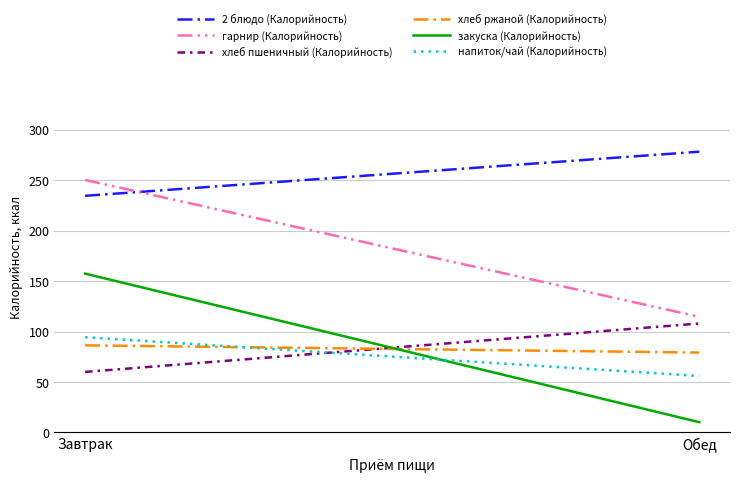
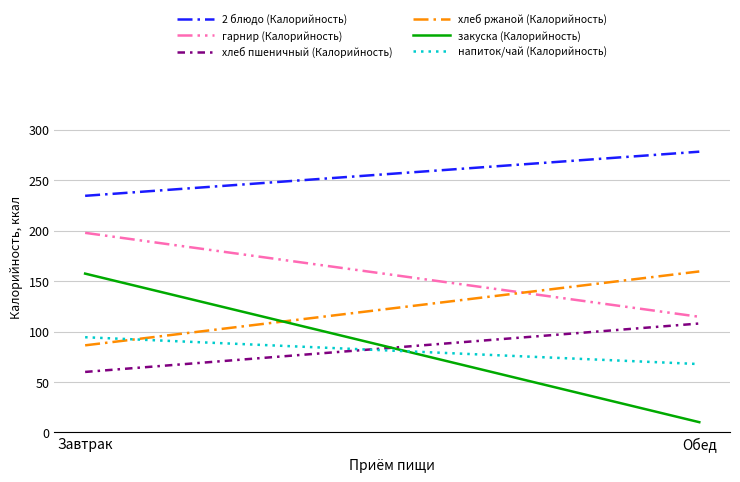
  {
    "2 блюдо (Калорийность)": {
      "Завтрак": 235,
      "Обед": 278
    },
    "гарнир (Калорийность)": {
-     "Завтрак": 250,
+     "Завтрак": 198,
      "Обед": 115
    },
    "хлеб пшеничный (Калорийность)": {
      "Завтрак": 60,
      "Обед": 108
    },
    "хлеб ржаной (Калорийность)": {
      "Завтрак": 86,
-     "Обед": 79
+     "Обед": 160
    },
    "закуска (Калорийность)": {
      "Завтрак": 157,
      "Обед": 10
    },
    "напиток/чай (Калорийность)": {
      "Завтрак": 94,
-     "Обед": 56
+     "Обед": 68
    }
  }
